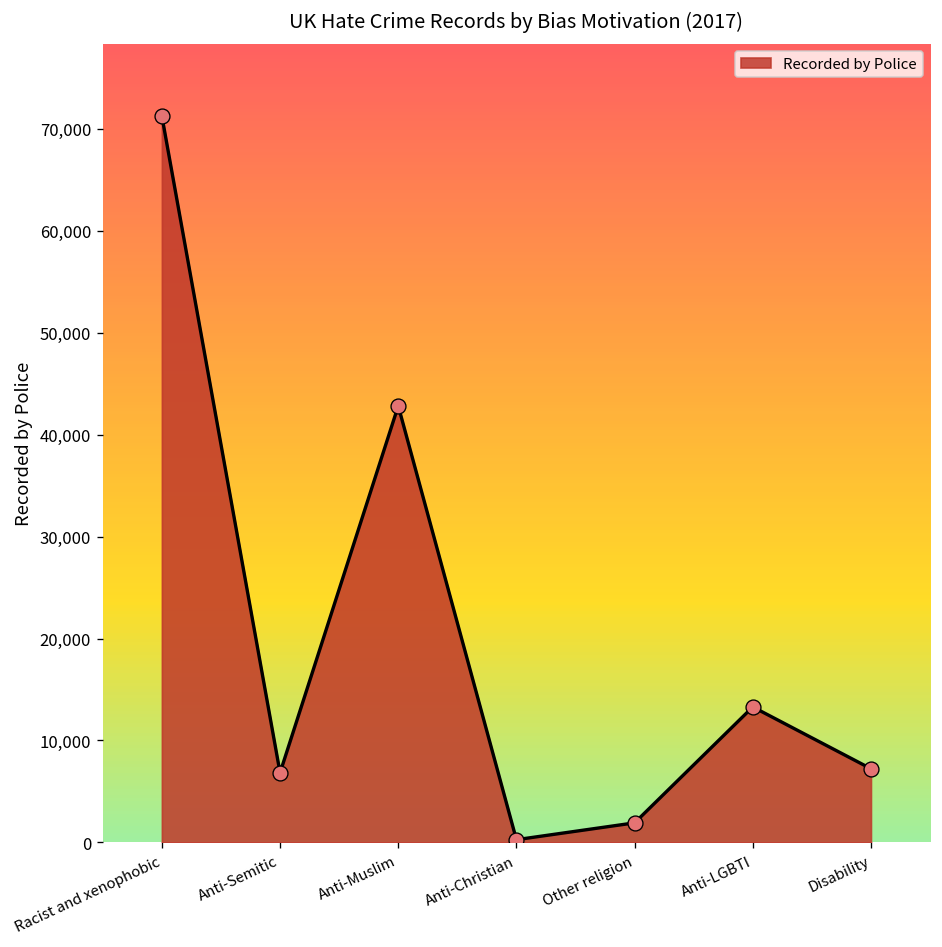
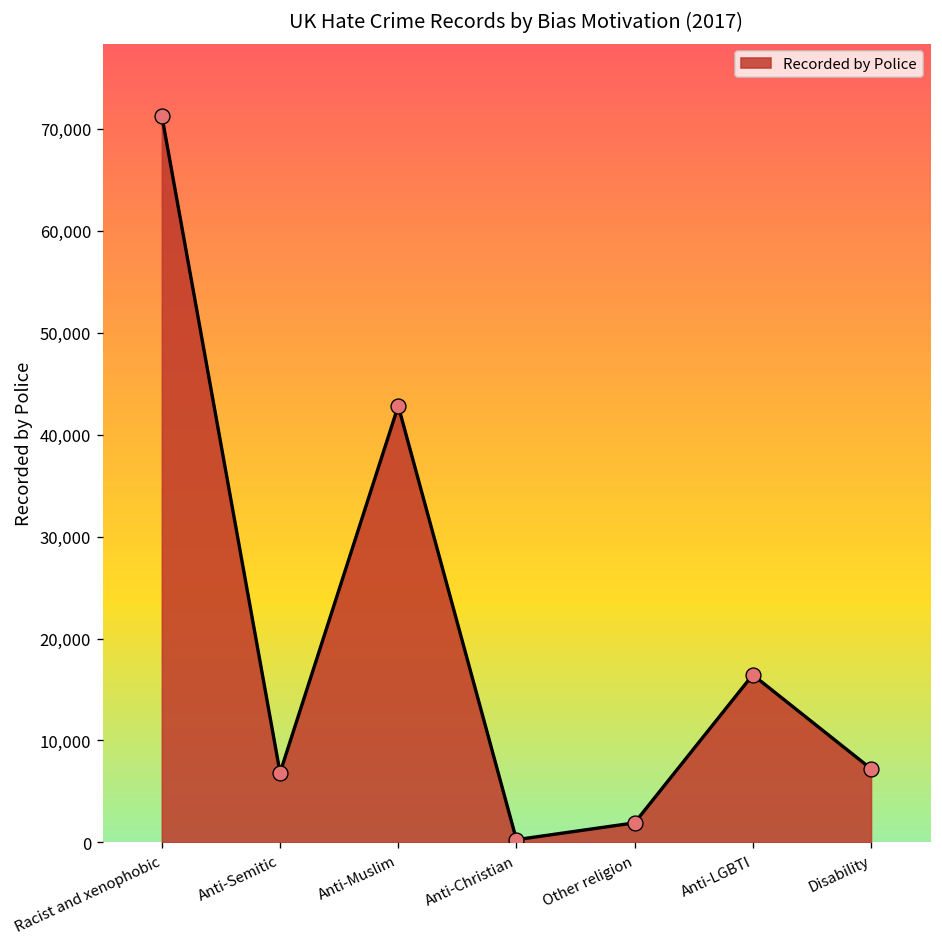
  {
    "Racist and xenophobic": "71,000",
    "Anti-Semitic": "7,000",
    "Anti-Muslim": "43,000",
    "Anti-Christian": "0",
    "Other religion": "2,000",
-   "Anti-LGBTI": "13,000",
+   "Anti-LGBTI": "16,000",
    "Disability": "7,000"
  }
